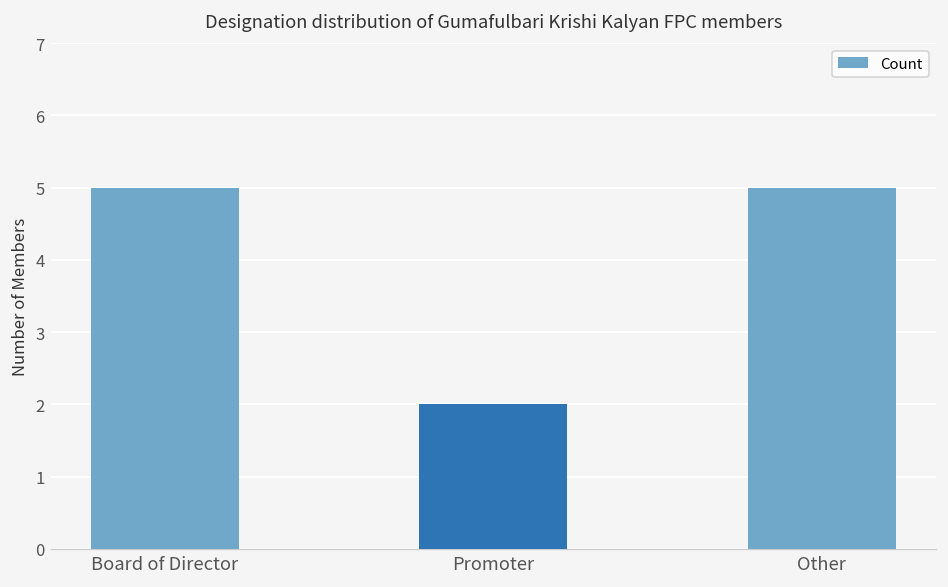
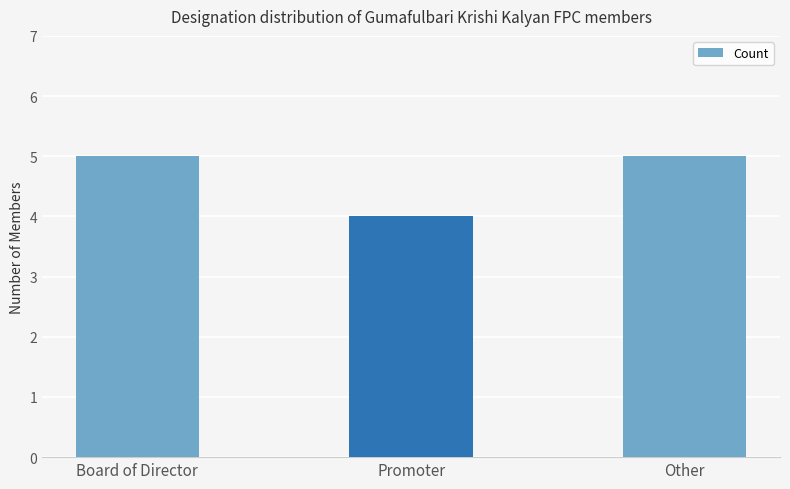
  {
    "Board of Director": 5,
-   "Promoter": 2,
+   "Promoter": 4,
    "Other": 5
  }
